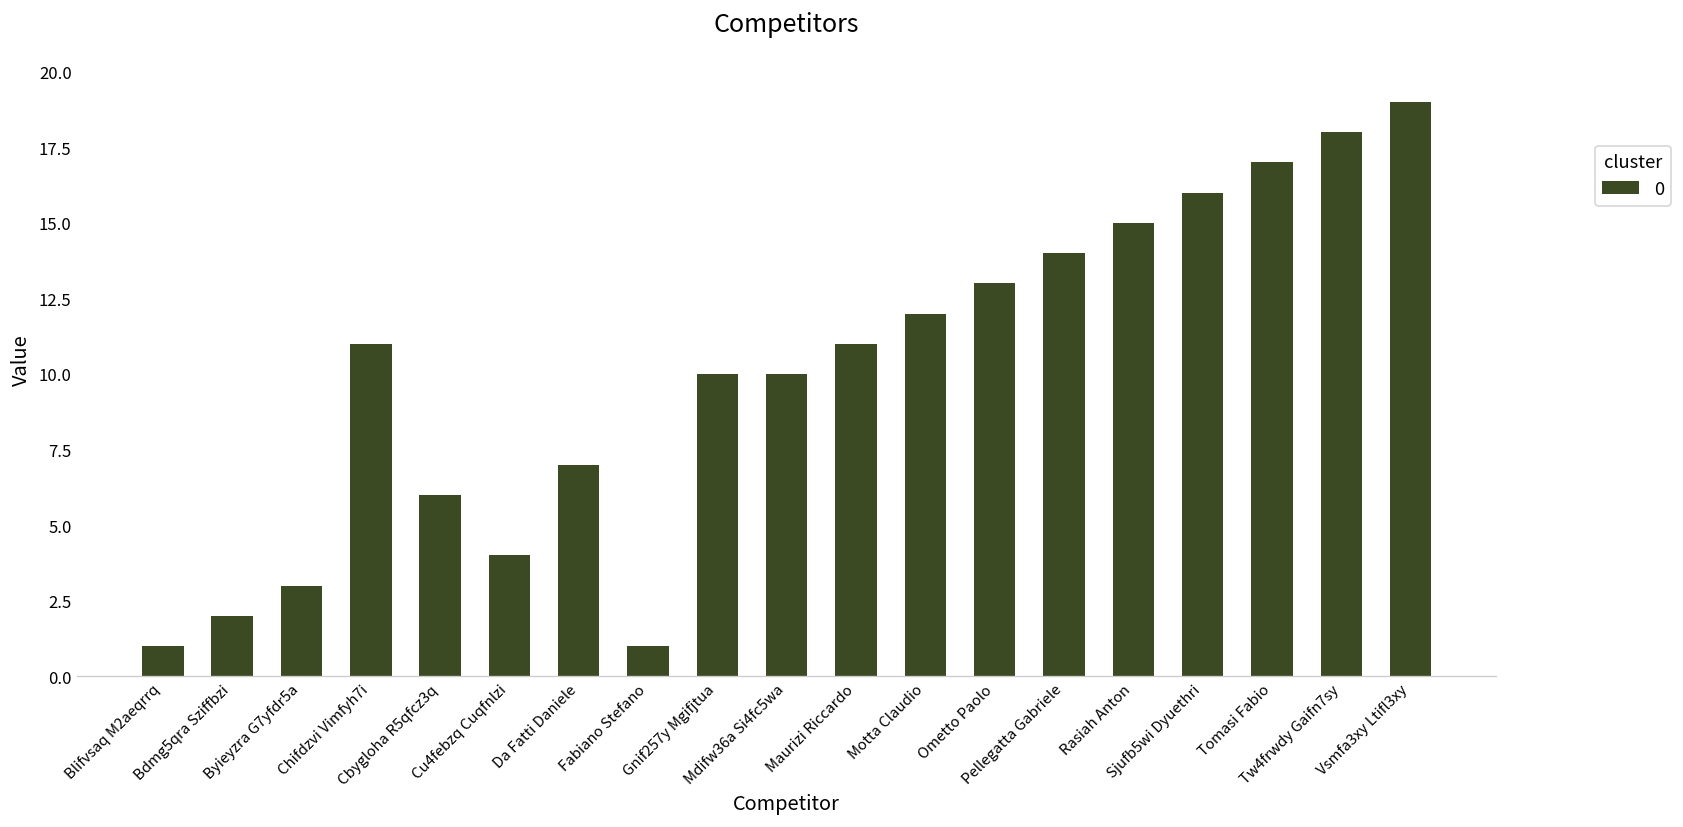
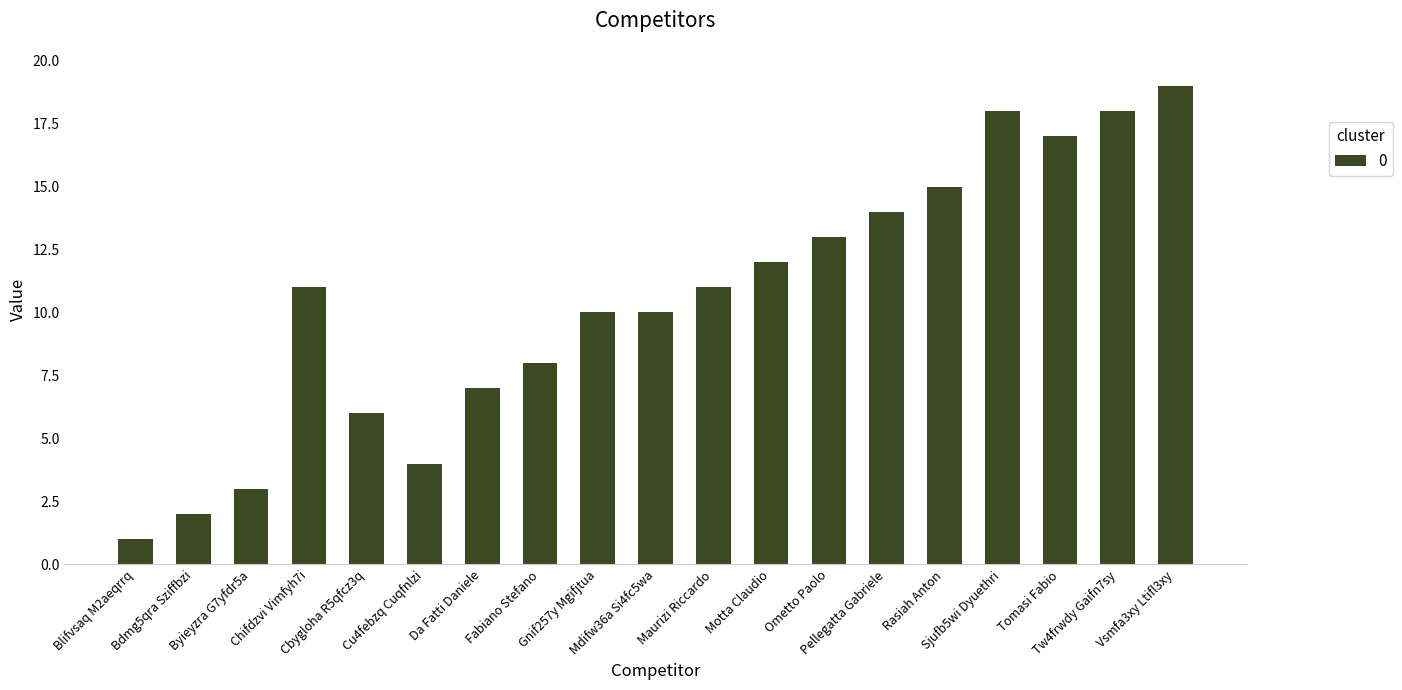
  {
    "Blifvsaq M2aeqrrq": 1,
    "Bdmg5qra Sziffbzi": 2,
    "Byieyzra G7yfdr5a": 3,
    "Chifdzvi Vimfyh7i": 11,
    "Cbygloha R5qfcz3q": 6,
    "Cu4febzq Cuqfnlzi": 4,
    "Da Fatti Daniele": 7,
-   "Fabiano Stefano": 1,
+   "Fabiano Stefano": 8,
    "Gnif257y Mgifjtua": 10,
    "Mdifw36a Si4fc5wa": 10,
    "Maurizi Riccardo": 11,
    "Motta Claudio": 12,
    "Ometto Paolo": 13,
    "Pellegatta Gabriele": 14,
    "Rasiah Anton": 15,
-   "Sjufb5wi Dyuethri": 16,
+   "Sjufb5wi Dyuethri": 18,
    "Tomasi Fabio": 17,
    "Tw4frwdy Gaifn7sy": 18,
    "Vsmfa3xy Ltifl3xy": 19
  }
